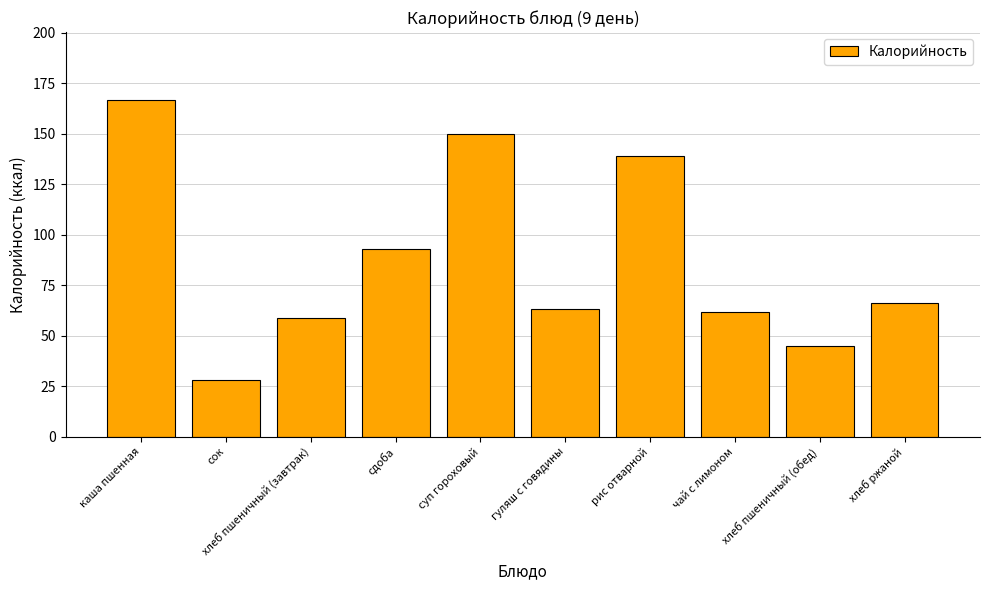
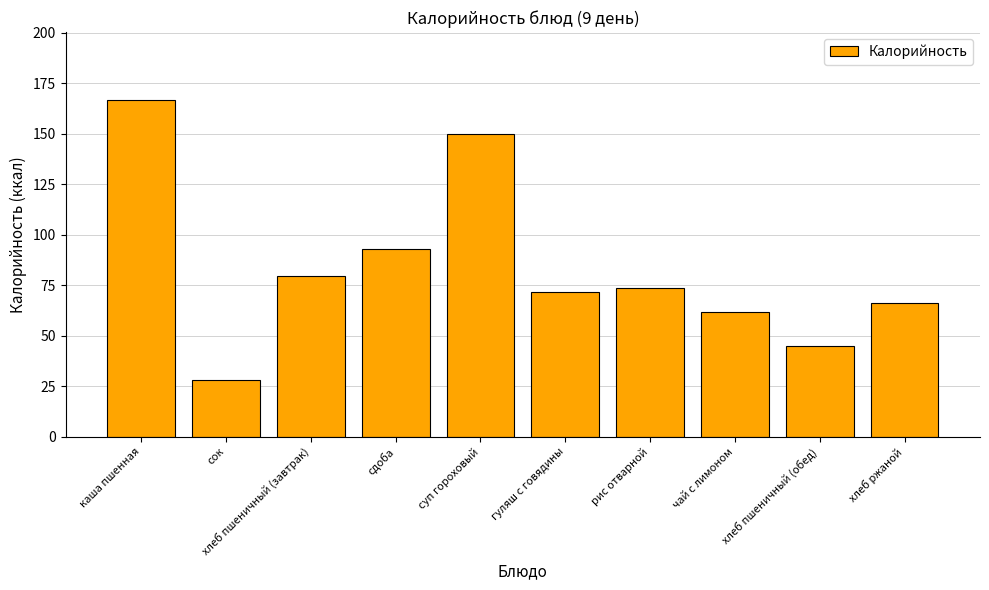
  {
    "каша пшенная": 167,
    "сок": 28,
-   "хлеб пшеничный (завтрак)": 59,
+   "хлеб пшеничный (завтрак)": 79,
    "сдоба": 93,
    "суп гороховый": 150,
-   "гуляш с говядины": 63,
-   "рис отварной": 139,
+   "гуляш с говядины": 72,
+   "рис отварной": 74,
    "чай с лимоном": 62,
    "хлеб пшеничный (обед)": 45,
    "хлеб ржаной": 66
  }
